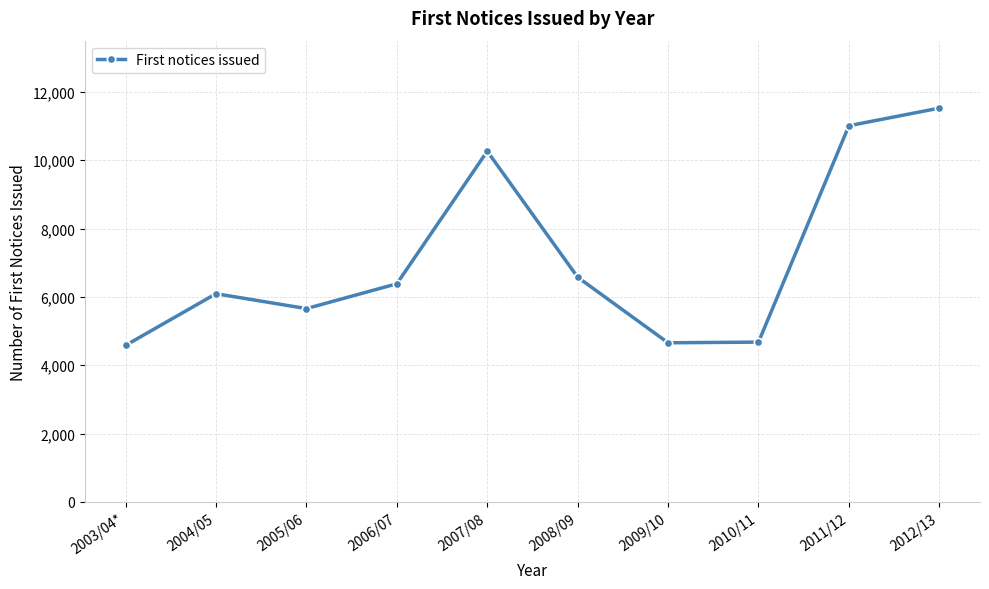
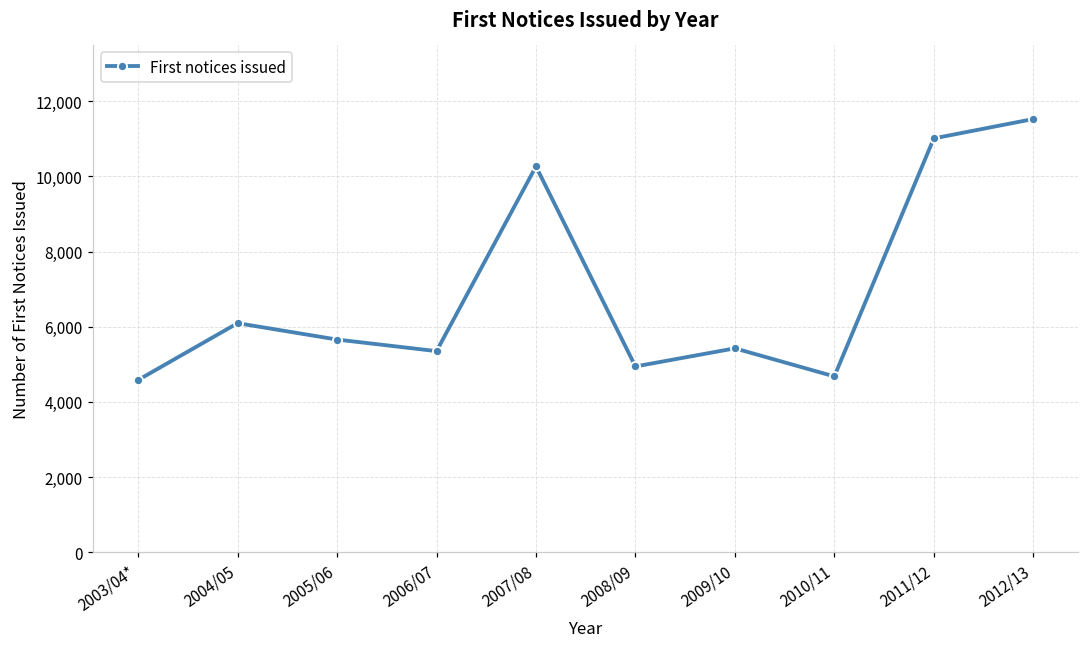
  {
    "2003/04*": "4,600",
    "2004/05": "6,100",
    "2005/06": "5,700",
-   "2006/07": "6,400",
+   "2006/07": "5,300",
    "2007/08": "10,300",
-   "2008/09": "6,600",
-   "2009/10": "4,700",
+   "2008/09": "4,900",
+   "2009/10": "5,400",
    "2010/11": "4,700",
    "2011/12": "11,000",
    "2012/13": "11,500"
  }
